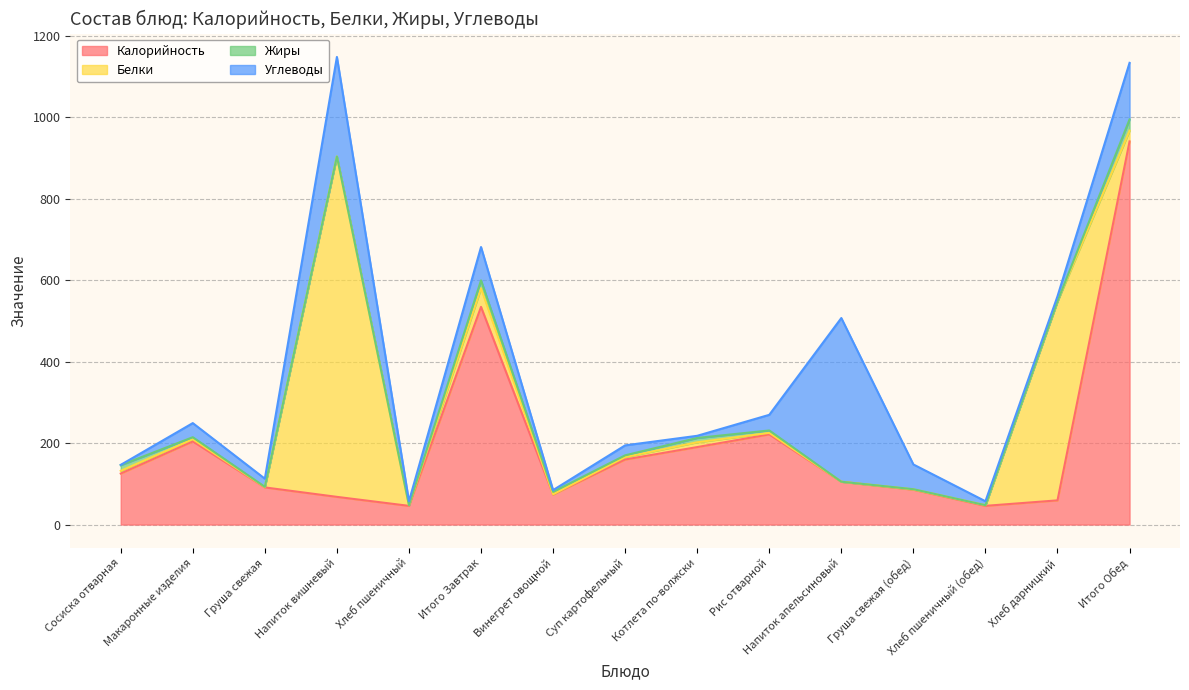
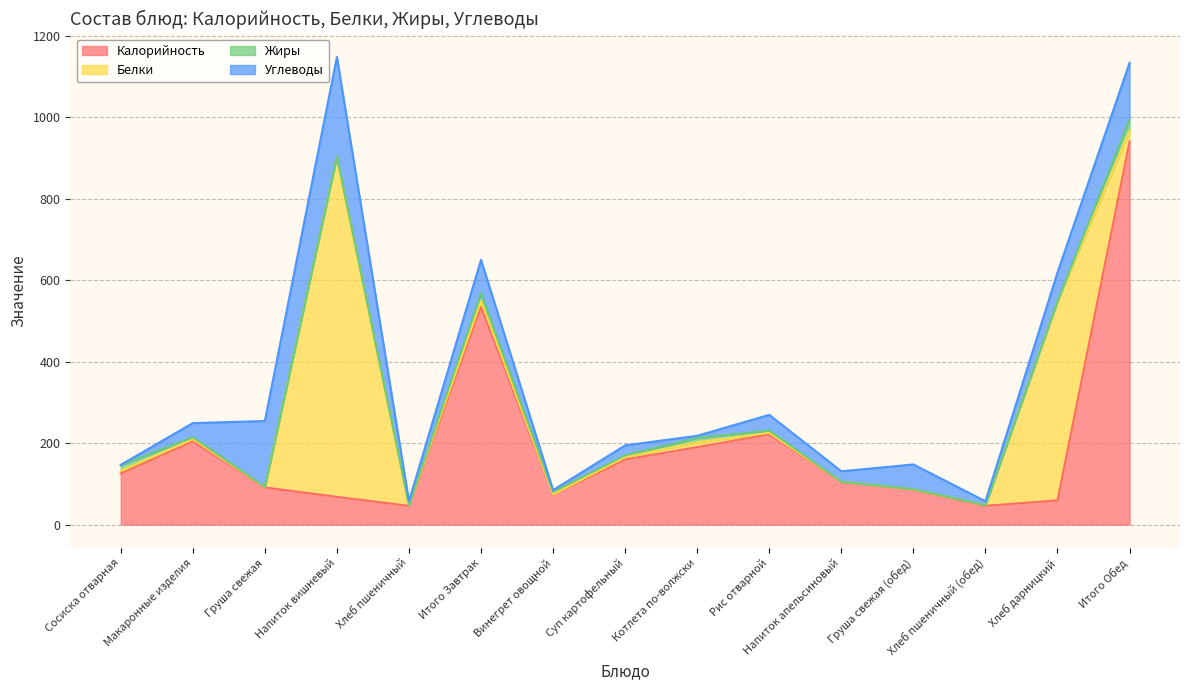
  {
    "Калорийность": {
      "Сосиска отварная": 130,
      "Напиток вишневый": 70,
      "Итого Завтрак": 530,
      "Котлета по-волжски": 190,
      "Хлеб дарницкий": 60,
      "Итого Обед": 940
    },
    "Белки": {
      "Сосиска отварная": 10,
-     "Итого Завтрак": 50,
+     "Итого Завтрак": 10,
      "Котлета по-волжски": 10,
      "Итого Обед": 30
    },
    "Жиры": {
      "Итого Завтрак": 20,
      "Итого Обед": 30
    },
    "Углеводы": {
      "Макаронные изделия": 30,
-     "Груша свежая": 20,
+     "Груша свежая": 160,
      "Напиток вишневый": 240,
      "Хлеб пшеничный": 10,
      "Итого Завтрак": 80,
      "Суп картофельный": 20,
      "Рис отварной": 40,
-     "Напиток апельсиновый": 400,
+     "Напиток апельсиновый": 30,
      "Груша свежая (обед)": 60,
      "Хлеб пшеничный (обед)": 10,
-     "Хлеб дарницкий": 10,
+     "Хлеб дарницкий": 70,
      "Итого Обед": 140
    }
  }
